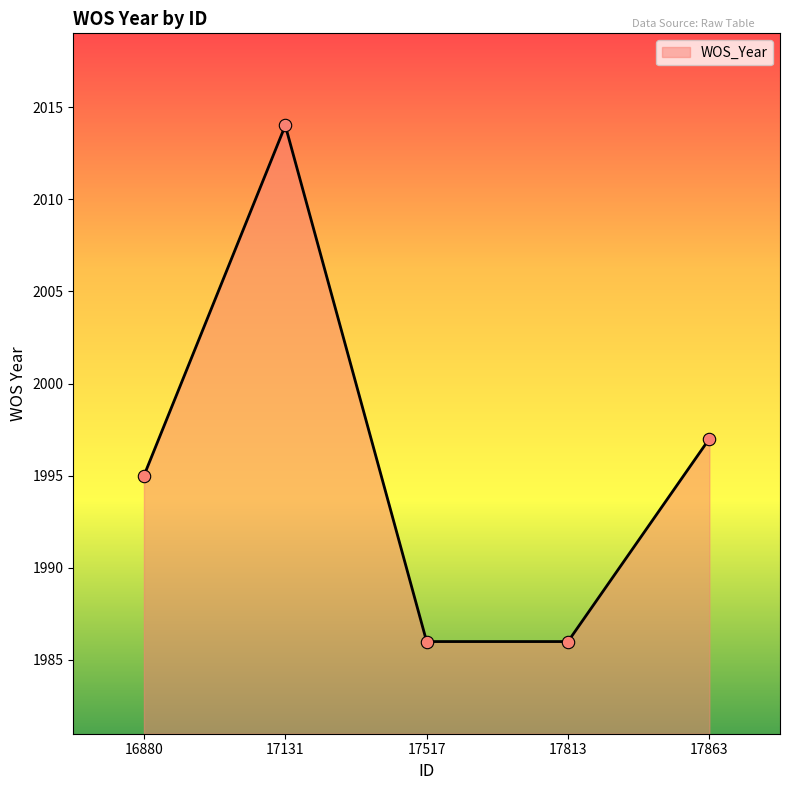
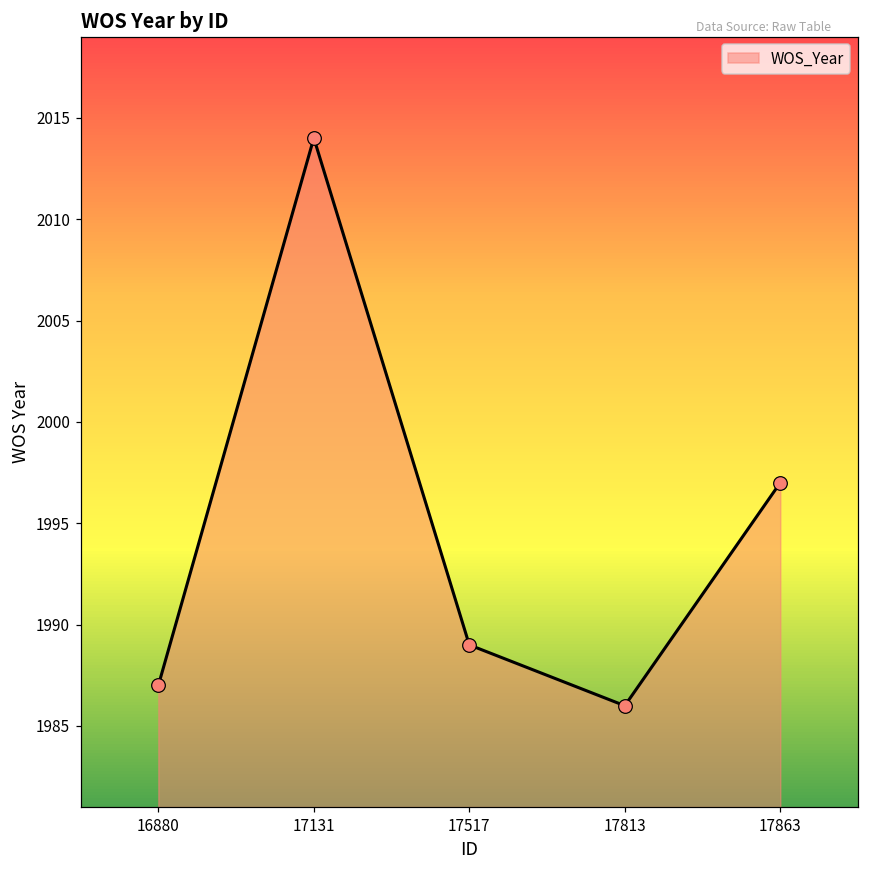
  {
-   "16880": 1995,
+   "16880": 1987,
    "17131": 2014,
-   "17517": 1986,
+   "17517": 1989,
    "17813": 1986,
    "17863": 1997
  }
